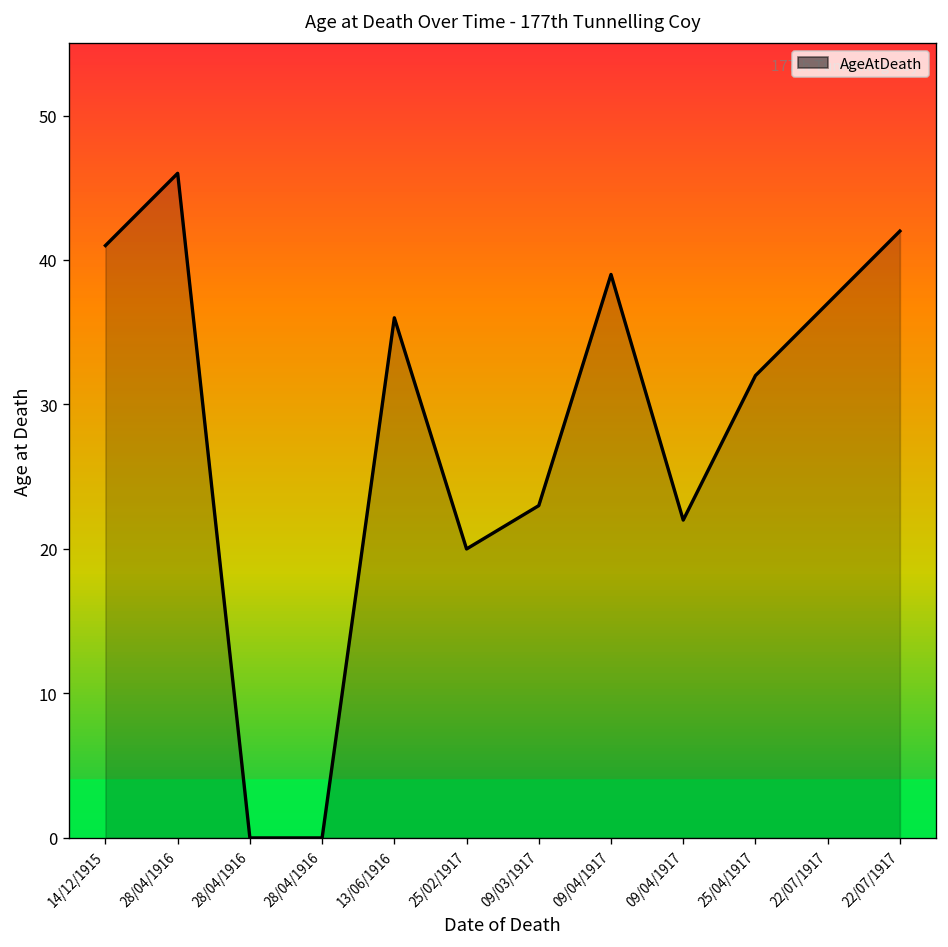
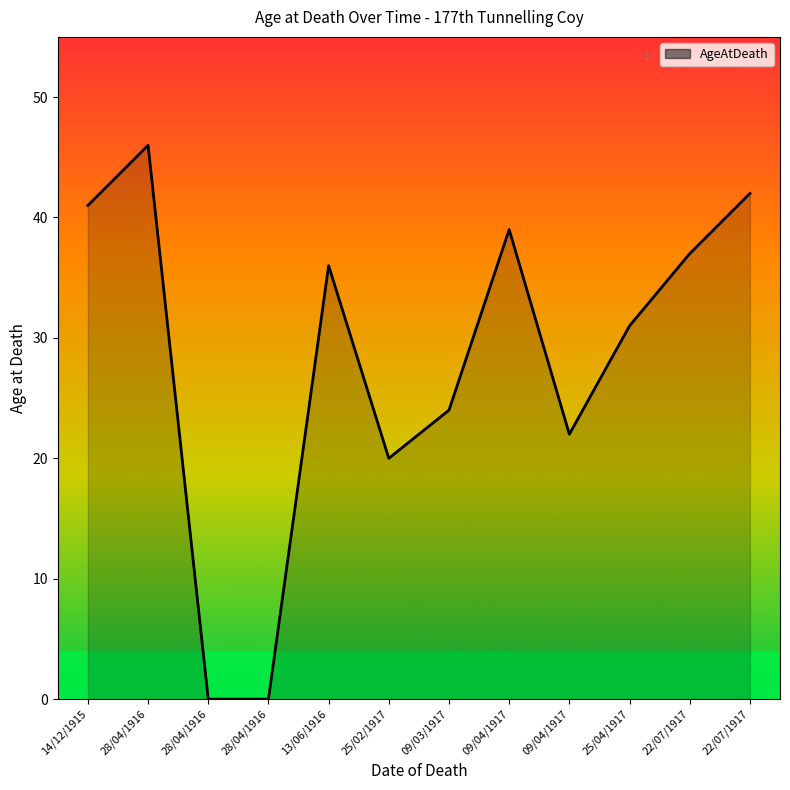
  {
    "14/12/1915": 41,
    "13/06/1916": 36,
    "25/02/1917": 20,
-   "09/03/1917": 23,
-   "25/04/1917": 32
+   "09/03/1917": 24,
+   "25/04/1917": 31
  }
